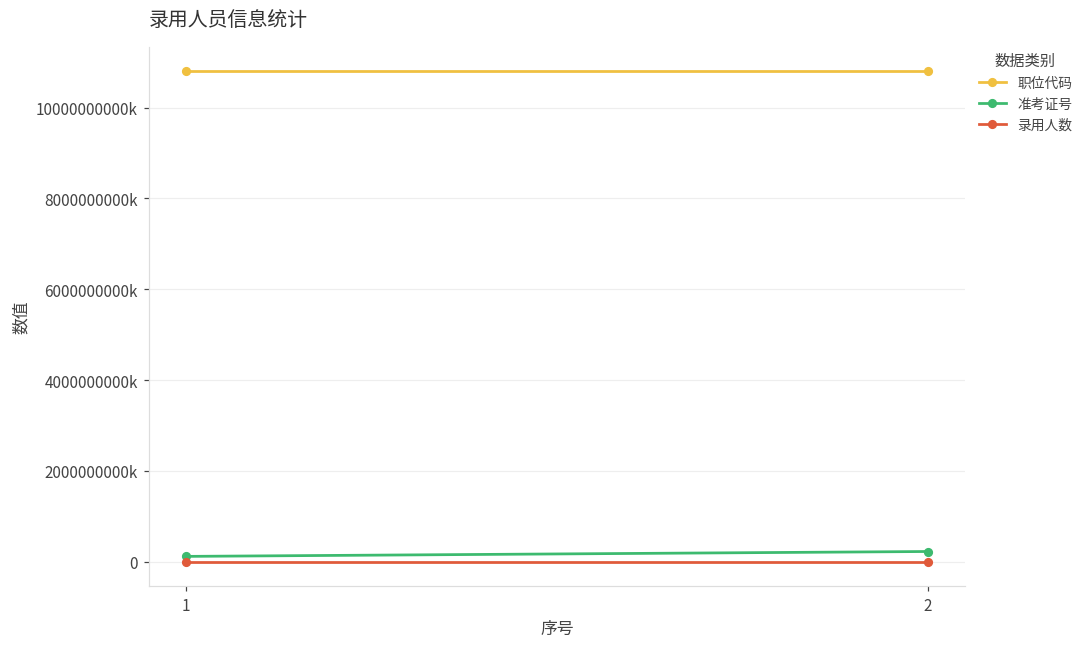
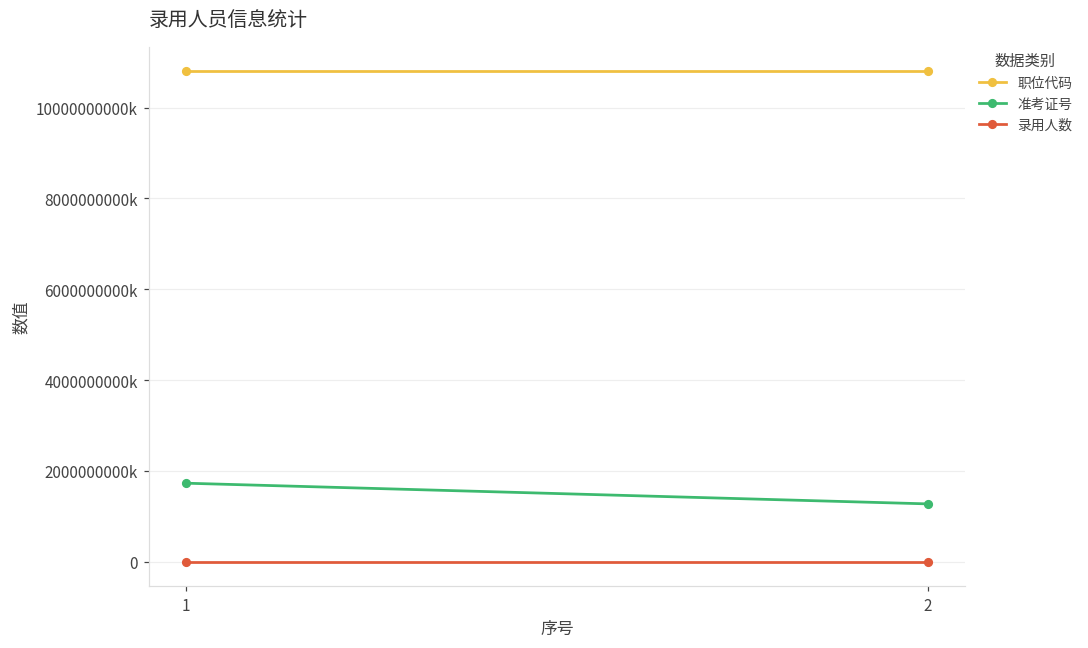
  {
    "职位代码": {
      "1": 10800000000000,
      "2": 10800000000000
    },
    "准考证号": {
-     "1": 100000000000,
-     "2": 200000000000
+     "1": 1700000000000,
+     "2": 1300000000000
    },
    "录用人数": {
      "1": 0,
      "2": 0
    }
  }
